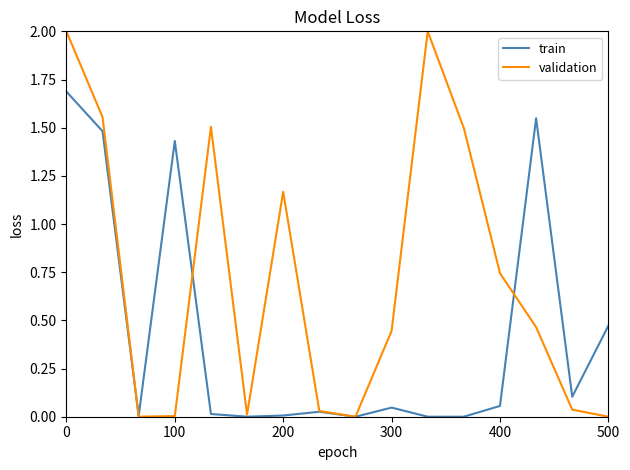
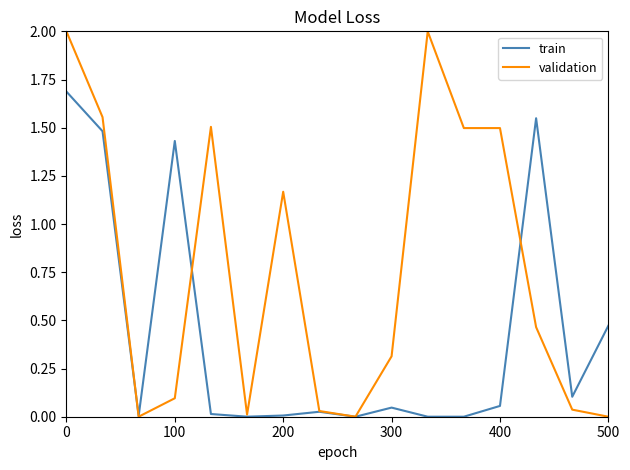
  {
    "train": {
      "0": 1.69,
      "100": 1.43,
      "200": 0.01,
      "300": 0.05,
      "400": 0.06,
      "500": 0.47
    },
    "validation": {
      "0": 2.00,
-     "100": 0.00,
+     "100": 0.10,
      "200": 1.17,
-     "300": 0.45,
-     "400": 0.74,
+     "300": 0.31,
+     "400": 1.50,
      "500": 0.00
    }
  }
